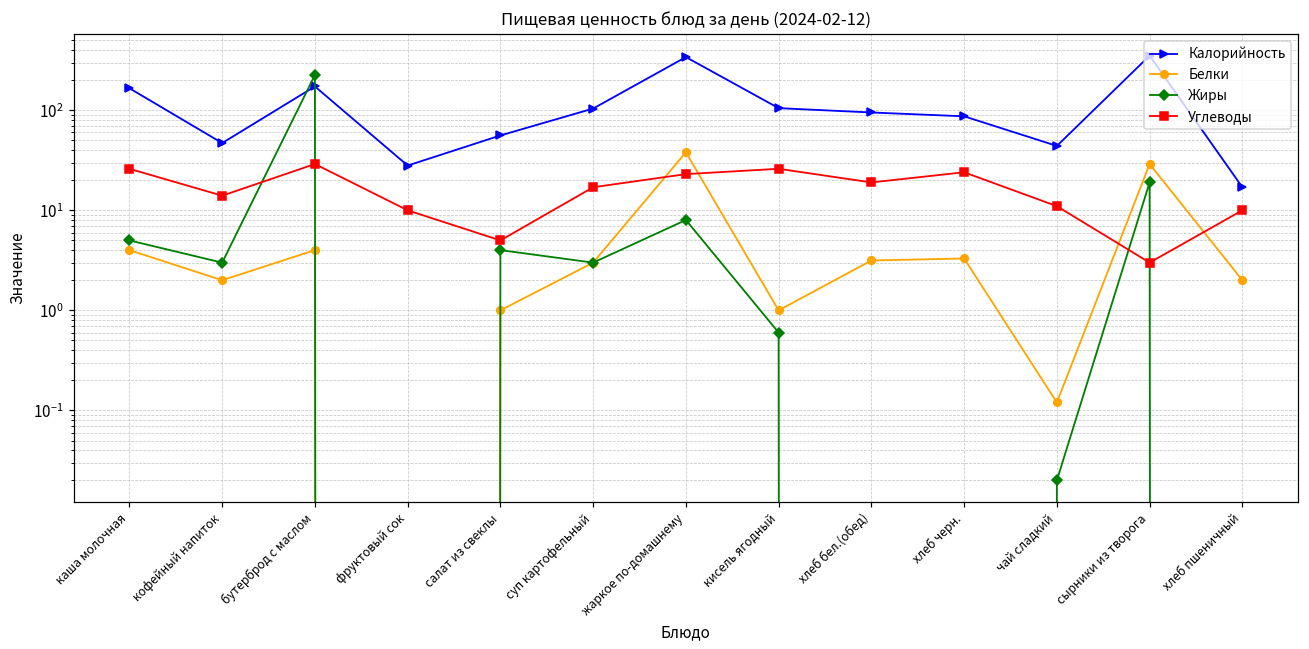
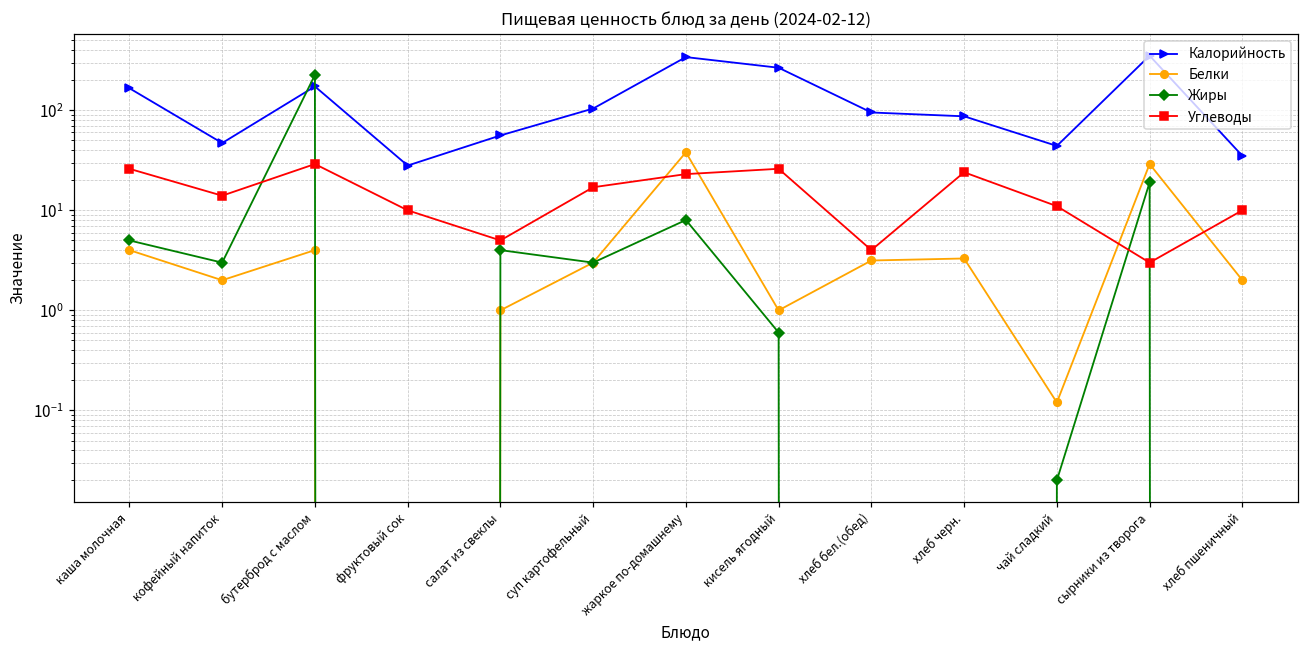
  {
    "Калорийность": {
      "каша молочная": 170,
      "кофейный напиток": 50,
      "бутерброд с маслом": 170,
      "фруктовый сок": 28,
      "салат из свеклы": 60,
      "суп картофельный": 100,
      "жаркое по-домашнему": 340,
-     "кисель ягодный": 110,
+     "кисель ягодный": 270,
      "хлеб бел.(обед)": 100,
      "хлеб черн.": 90,
      "чай сладкий": 40,
-     "хлеб пшеничный": 17
+     "хлеб пшеничный": 35
    },
    "Белки": {
      "каша молочная": 4,
      "кофейный напиток": 2,
      "бутерброд с маслом": 4,
      "салат из свеклы": 1,
      "жаркое по-домашнему": 38,
      "кисель ягодный": 1,
      "хлеб бел.(обед)": 3,
      "хлеб черн.": 3.3,
      "чай сладкий": 0.12,
      "сырники из творога": 29,
      "хлеб пшеничный": 2
    },
    "Жиры": {
      "каша молочная": 5,
      "кофейный напиток": 3,
      "бутерброд с маслом": 230,
      "салат из свеклы": 4,
      "жаркое по-домашнему": 8,
      "кисель ягодный": 0.6,
      "чай сладкий": 0.020,
      "сырники из творога": 19
    },
    "Углеводы": {
      "каша молочная": 26,
      "кофейный напиток": 14,
      "бутерброд с маслом": 29,
      "фруктовый сок": 10,
      "салат из свеклы": 5,
      "суп картофельный": 17,
      "жаркое по-домашнему": 23,
      "кисель ягодный": 26,
-     "хлеб бел.(обед)": 19,
+     "хлеб бел.(обед)": 4,
      "хлеб черн.": 24,
      "чай сладкий": 11,
      "сырники из творога": 3,
      "хлеб пшеничный": 10
    }
  }
